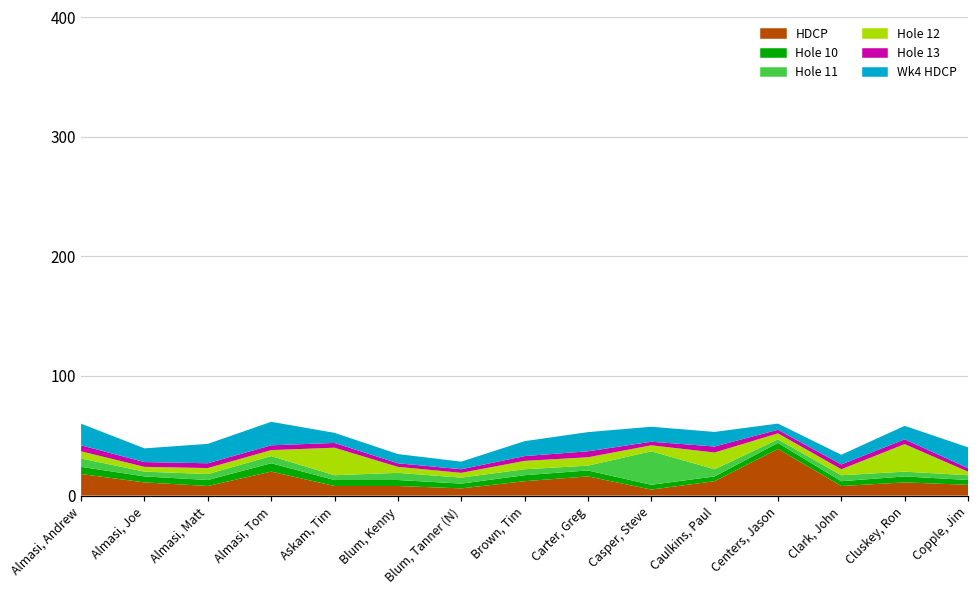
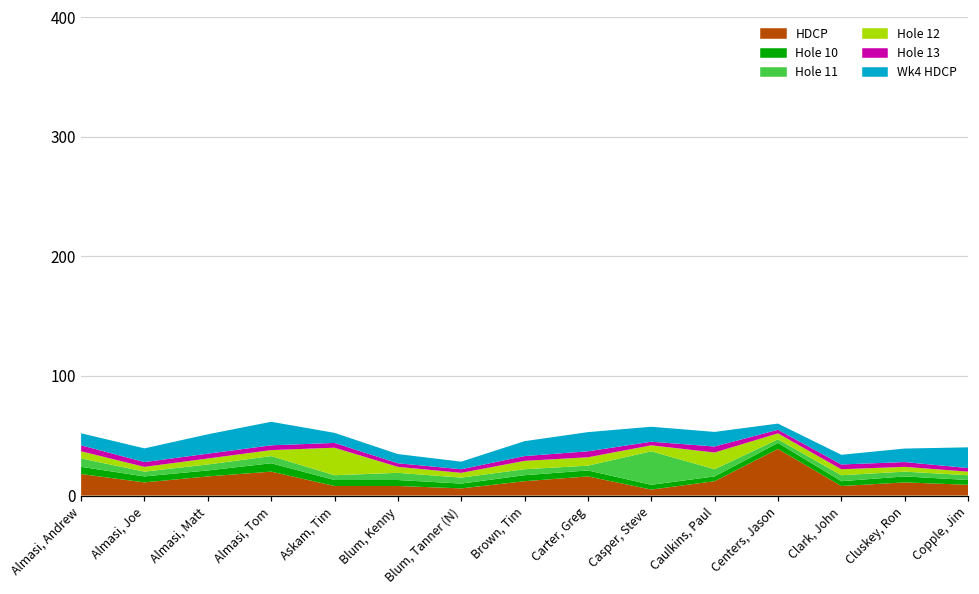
  {
    "HDCP": {
-     "Almasi, Matt": 8
+     "Almasi, Matt": 16
    },
    "Hole 12": {
-     "Cluskey, Ron": 23
+     "Cluskey, Ron": 4
    },
    "Wk4 HDCP": {
-     "Almasi, Andrew": 18,
+     "Almasi, Andrew": 10,
      "Almasi, Joe": 11,
      "Almasi, Matt": 16,
      "Almasi, Tom": 20,
      "Askam, Tim": 8,
      "Blum, Kenny": 8,
      "Blum, Tanner (N)": 6,
      "Brown, Tim": 12,
      "Carter, Greg": 16,
      "Casper, Steve": 13,
      "Caulkins, Paul": 12,
      "Centers, Jason": 5,
      "Clark, John": 8,
      "Cluskey, Ron": 11,
      "Copple, Jim": 17
    }
  }
